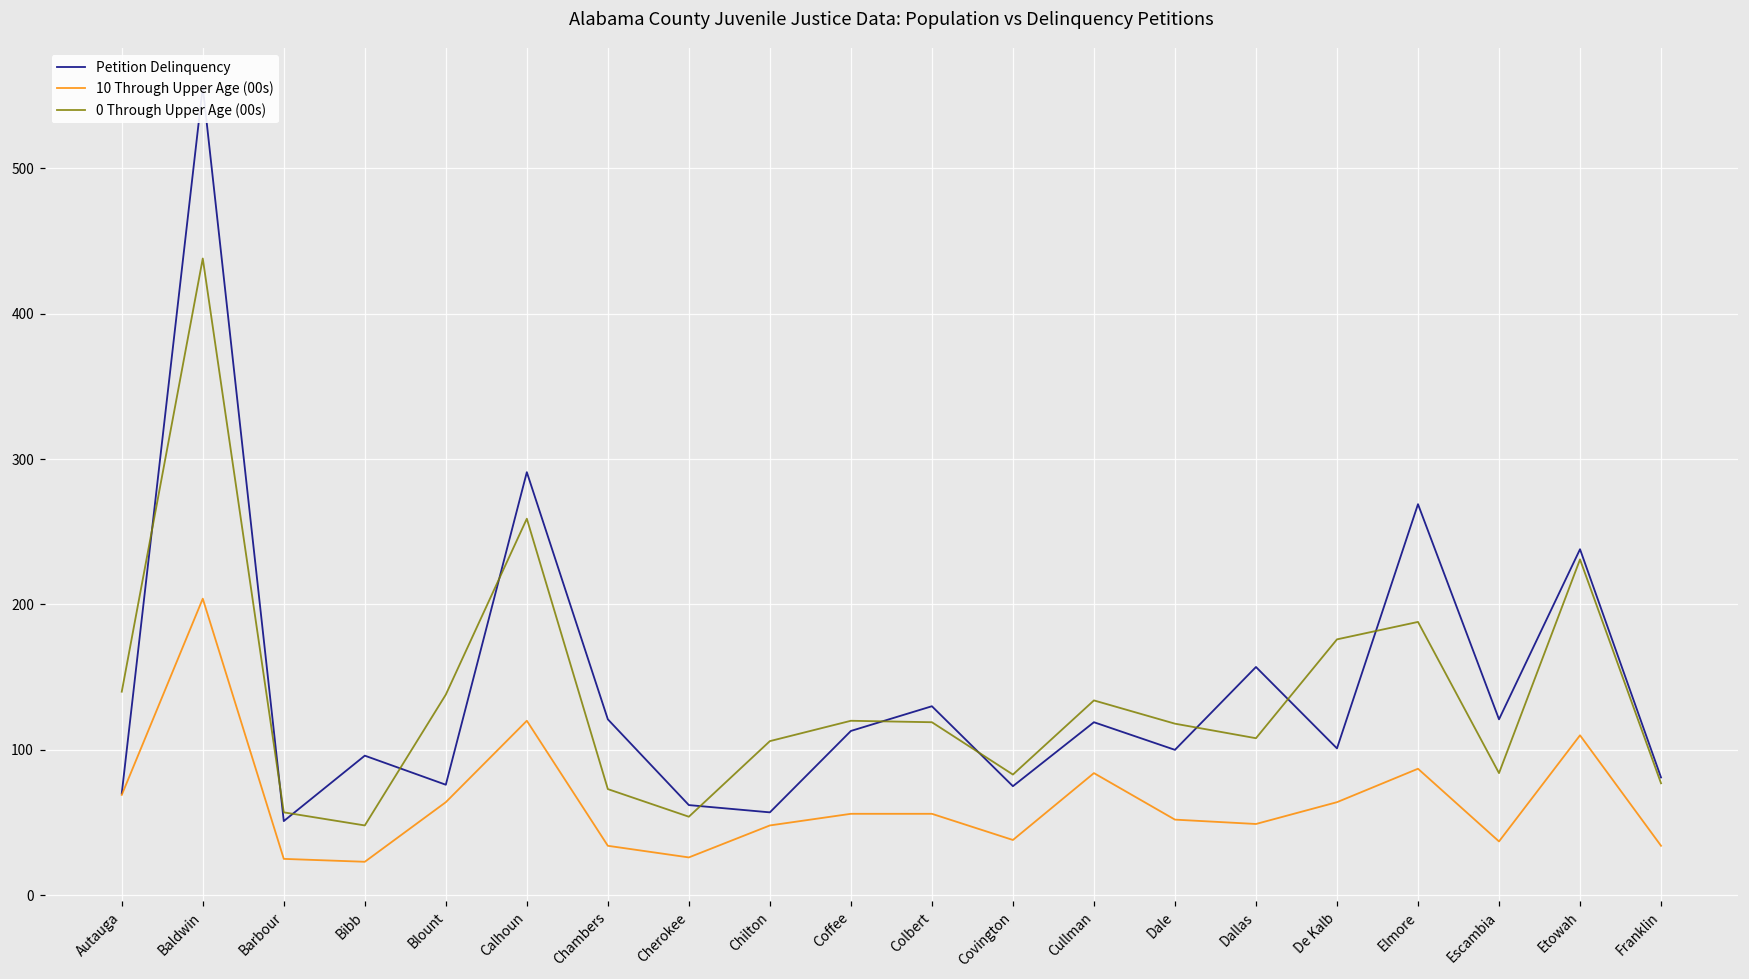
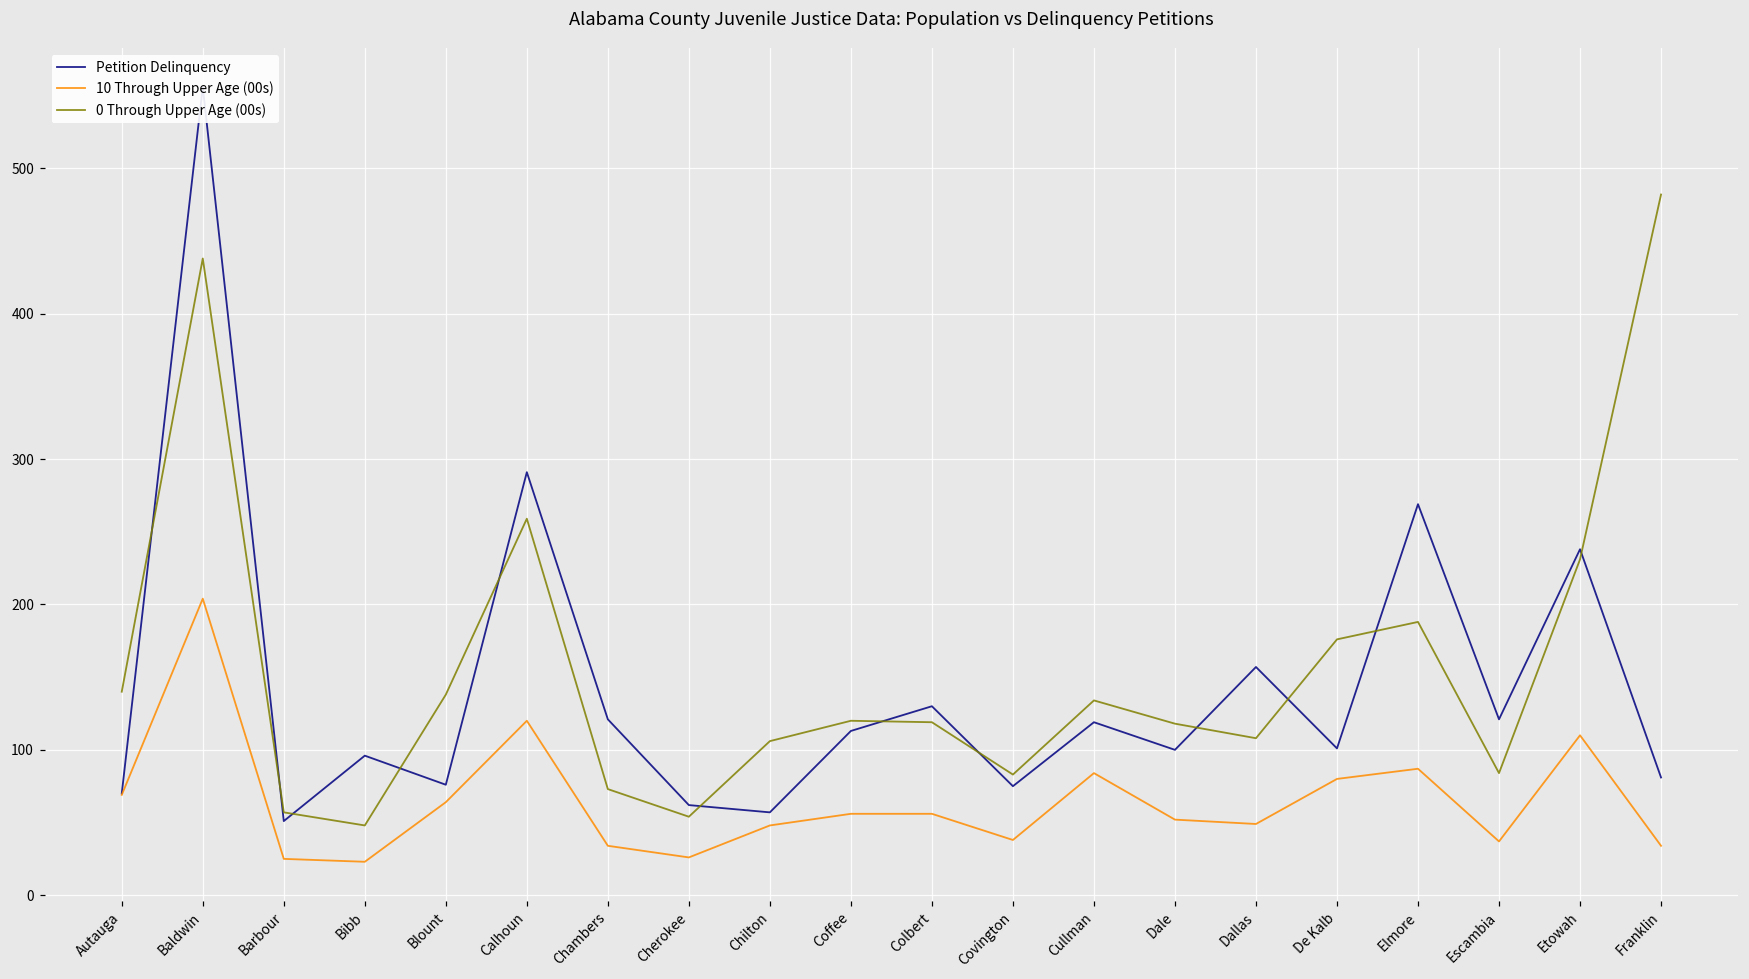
  {
    "Petition Delinquency": {
      "Barbour": 51,
      "Bibb": 96,
      "Blount": 76,
      "Calhoun": 291,
      "Chambers": 121,
      "Cherokee": 62,
      "Chilton": 57,
      "Coffee": 113,
      "Colbert": 130,
      "Covington": 75,
      "Cullman": 119,
      "Dale": 100,
      "Dallas": 157,
      "De Kalb": 101,
      "Elmore": 269,
      "Escambia": 121,
      "Etowah": 238,
      "Franklin": 81
    },
    "10 Through Upper Age (00s)": {
      "Baldwin": 204,
      "Barbour": 25,
      "Bibb": 23,
      "Blount": 64,
      "Calhoun": 120,
      "Chambers": 34,
      "Cherokee": 26,
      "Chilton": 48,
      "Coffee": 56,
      "Colbert": 56,
      "Covington": 38,
      "Cullman": 84,
      "Dale": 52,
      "Dallas": 49,
-     "De Kalb": 64,
+     "De Kalb": 80,
      "Elmore": 87,
      "Escambia": 37,
      "Etowah": 110,
      "Franklin": 34
    },
    "0 Through Upper Age (00s)": {
      "Autauga": 140,
      "Baldwin": 438,
      "Barbour": 57,
      "Bibb": 48,
      "Blount": 138,
      "Calhoun": 259,
      "Chambers": 73,
      "Cherokee": 54,
      "Chilton": 106,
      "Coffee": 120,
      "Colbert": 119,
      "Covington": 83,
      "Cullman": 134,
      "Dale": 118,
      "Dallas": 108,
      "De Kalb": 176,
      "Elmore": 188,
      "Escambia": 84,
      "Etowah": 231,
-     "Franklin": 77
+     "Franklin": 482
    }
  }
